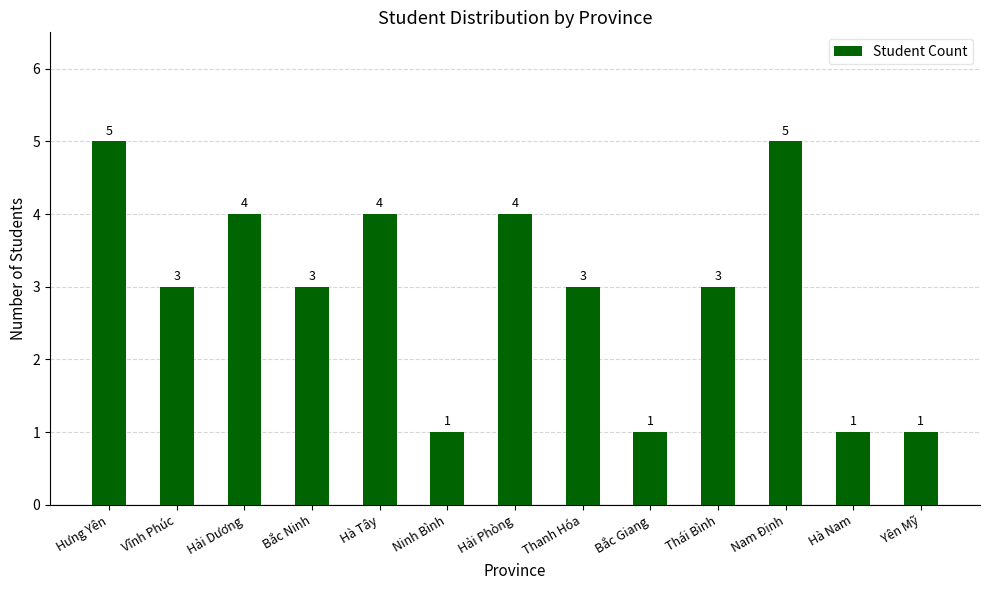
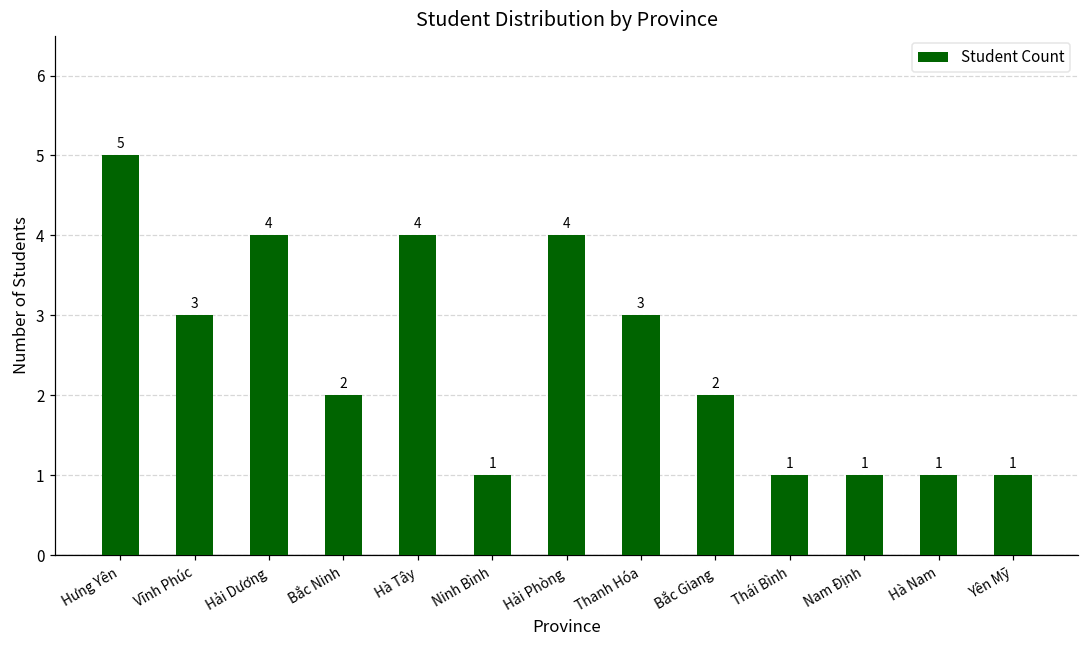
  {
    "Hưng Yên": 5,
    "Vĩnh Phúc": 3,
    "Hải Dương": 4,
-   "Bắc Ninh": 3,
+   "Bắc Ninh": 2,
    "Hà Tây": 4,
    "Ninh Bình": 1,
    "Hải Phòng": 4,
    "Thanh Hóa": 3,
-   "Bắc Giang": 1,
-   "Thái Bình": 3,
-   "Nam Định": 5,
+   "Bắc Giang": 2,
+   "Thái Bình": 1,
+   "Nam Định": 1,
    "Hà Nam": 1,
    "Yên Mỹ": 1
  }
